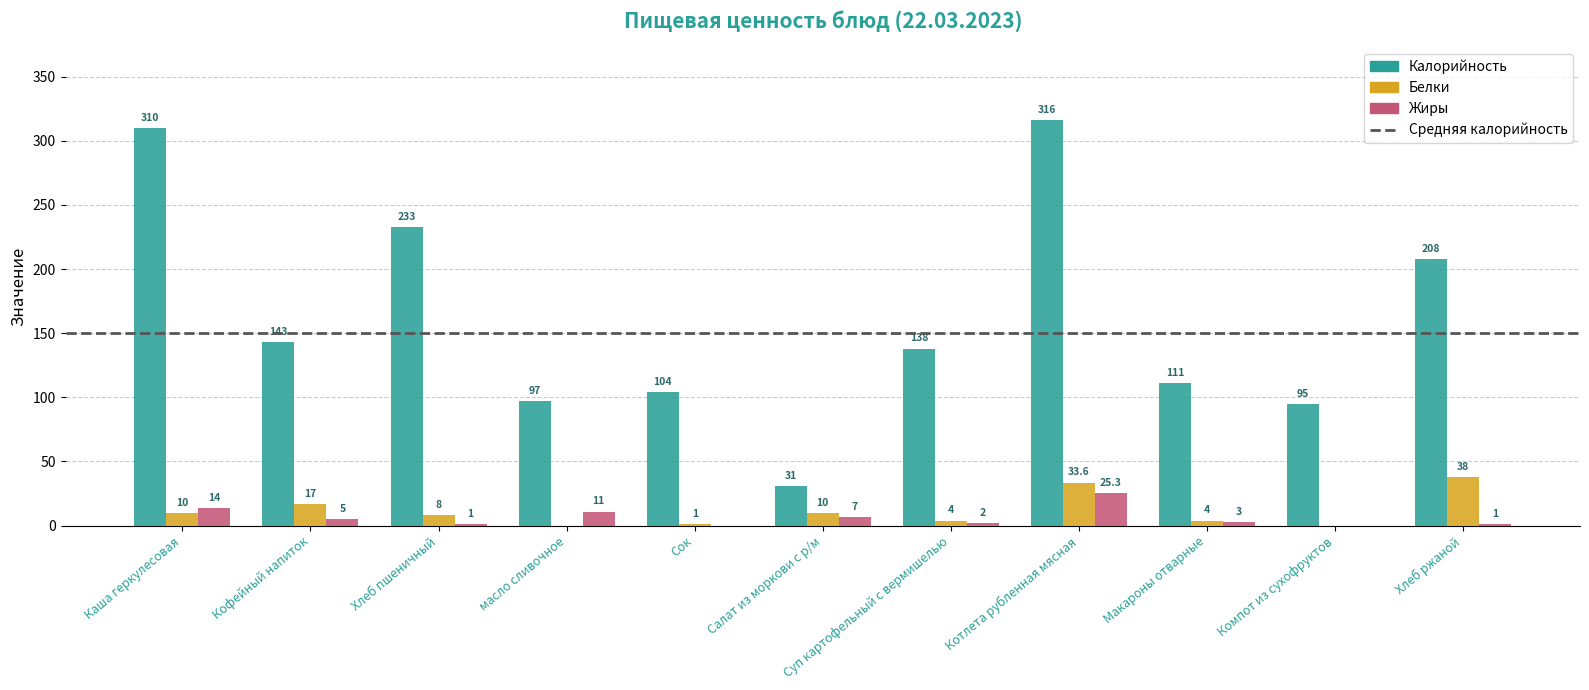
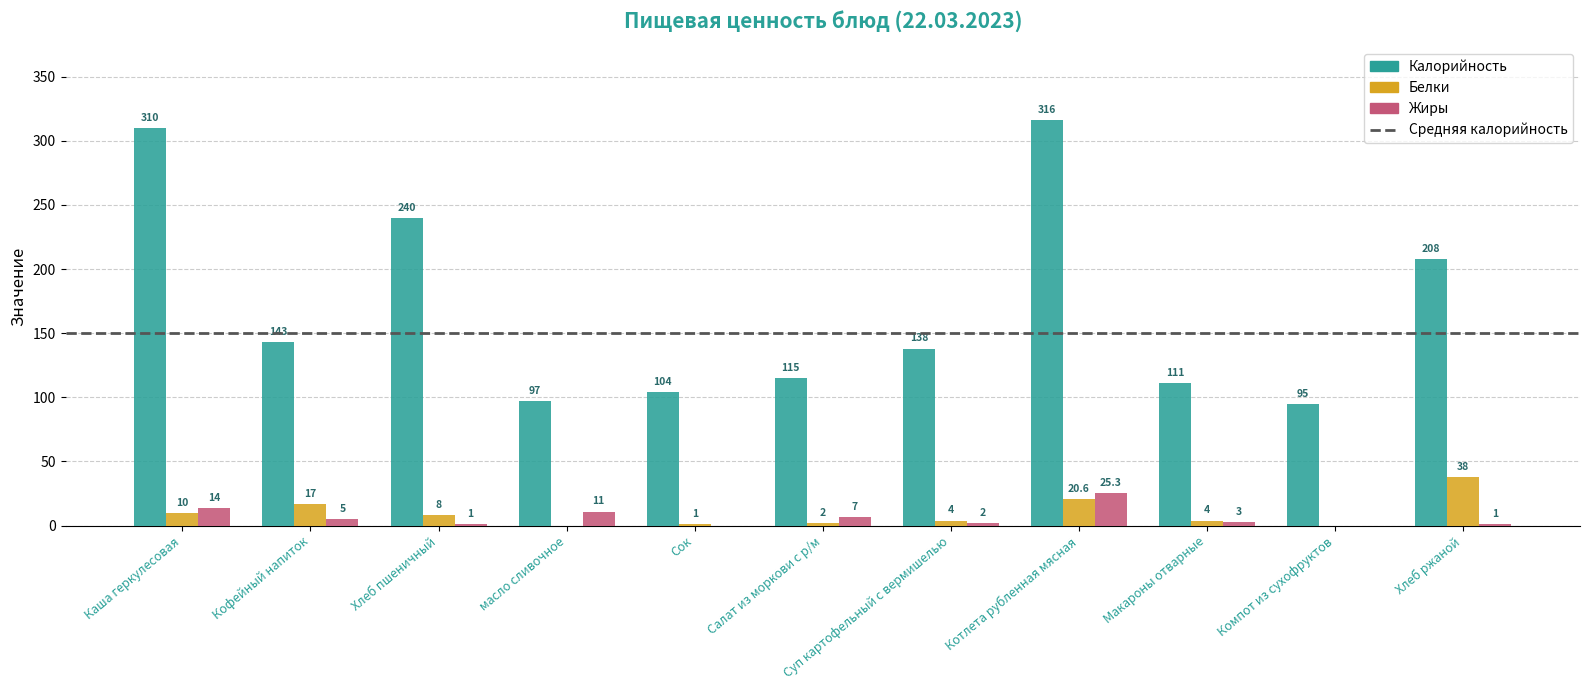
  {
    "Калорийность": {
      "Каша геркулесовая": 310,
      "Кофейный напиток": 143,
-     "Хлеб пшеничный": 233,
+     "Хлеб пшеничный": 240,
      "масло сливочное": 97,
      "Сок": 104,
-     "Салат из моркови с р/м": 31,
+     "Салат из моркови с р/м": 115,
      "Суп картофельный с вермишелью": 138,
      "Котлета рубленная мясная": 316,
      "Макароны отварные": 111,
      "Компот из сухофруктов": 95,
      "Хлеб ржаной": 208
    },
    "Белки": {
      "Каша геркулесовая": 10,
      "Кофейный напиток": 17,
      "Хлеб пшеничный": 8,
      "Сок": 1,
-     "Салат из моркови с р/м": 10,
+     "Салат из моркови с р/м": 2,
      "Суп картофельный с вермишелью": 4,
-     "Котлета рубленная мясная": 33.6,
+     "Котлета рубленная мясная": 20.6,
      "Макароны отварные": 4,
      "Хлеб ржаной": 38
    },
    "Жиры": {
      "Каша геркулесовая": 14,
      "Кофейный напиток": 5,
      "Хлеб пшеничный": 1,
      "масло сливочное": 11,
      "Салат из моркови с р/м": 7,
      "Суп картофельный с вермишелью": 2,
      "Котлета рубленная мясная": 25.3,
      "Макароны отварные": 3,
      "Хлеб ржаной": 1
    }
  }
